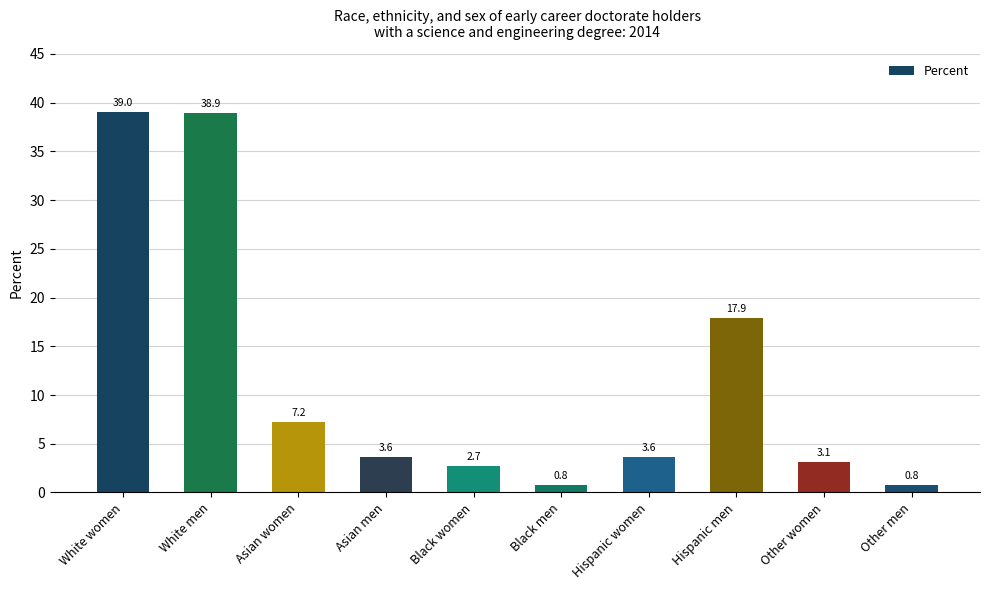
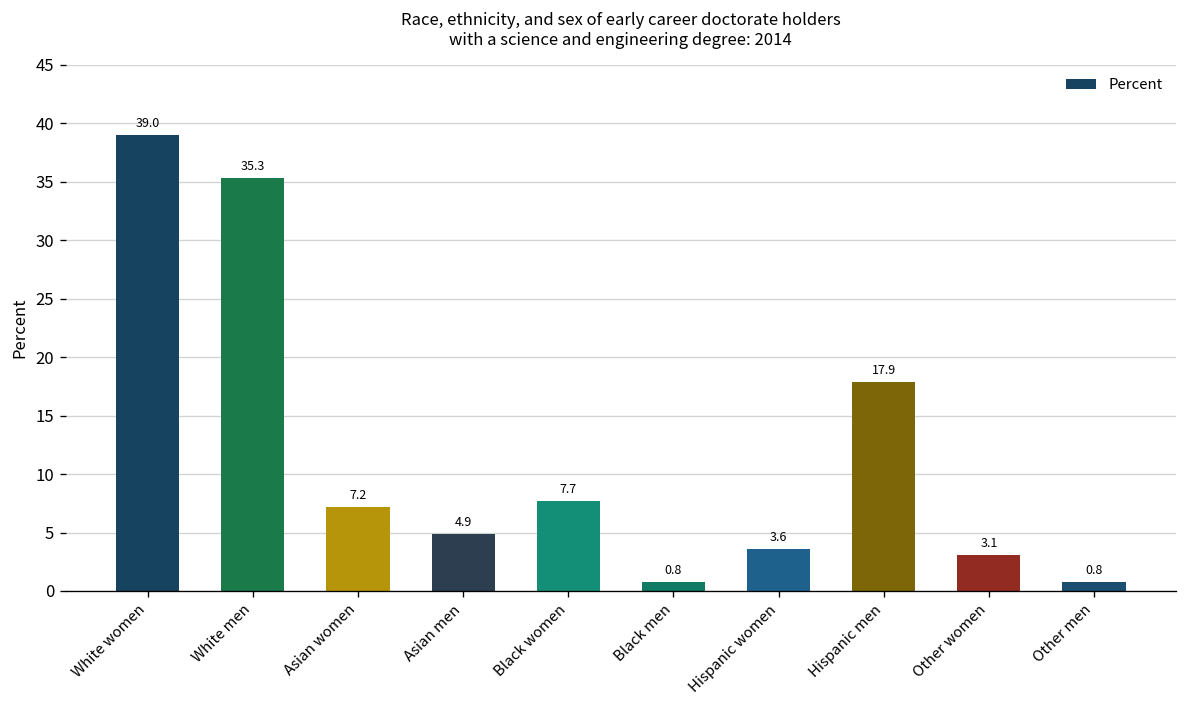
  {
    "White women": 39.0,
-   "White men": 38.9,
+   "White men": 35.3,
    "Asian women": 7.2,
-   "Asian men": 3.6,
-   "Black women": 2.7,
+   "Asian men": 4.9,
+   "Black women": 7.7,
    "Black men": 0.8,
    "Hispanic women": 3.6,
    "Hispanic men": 17.9,
    "Other women": 3.1,
    "Other men": 0.8
  }
